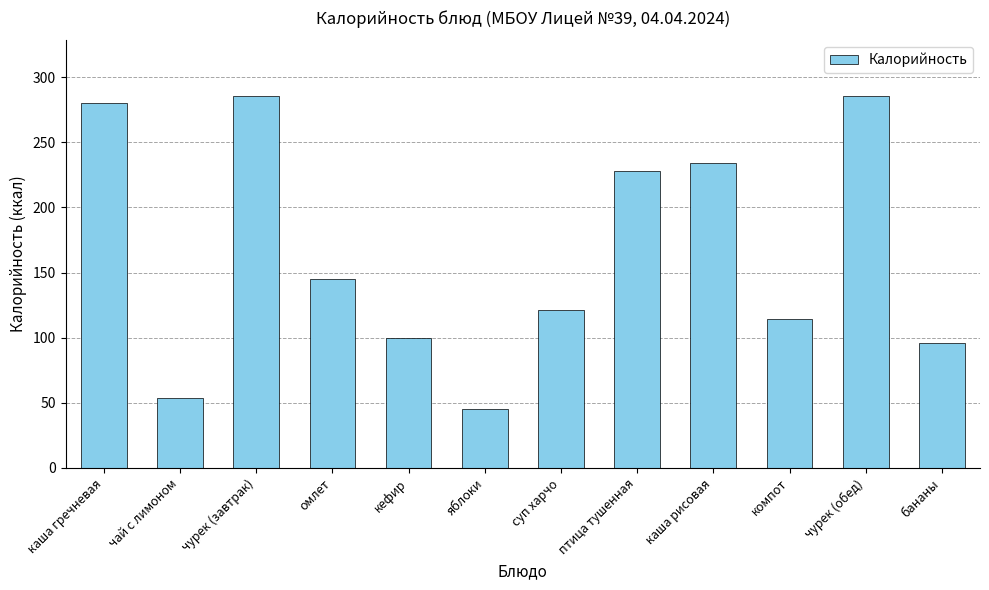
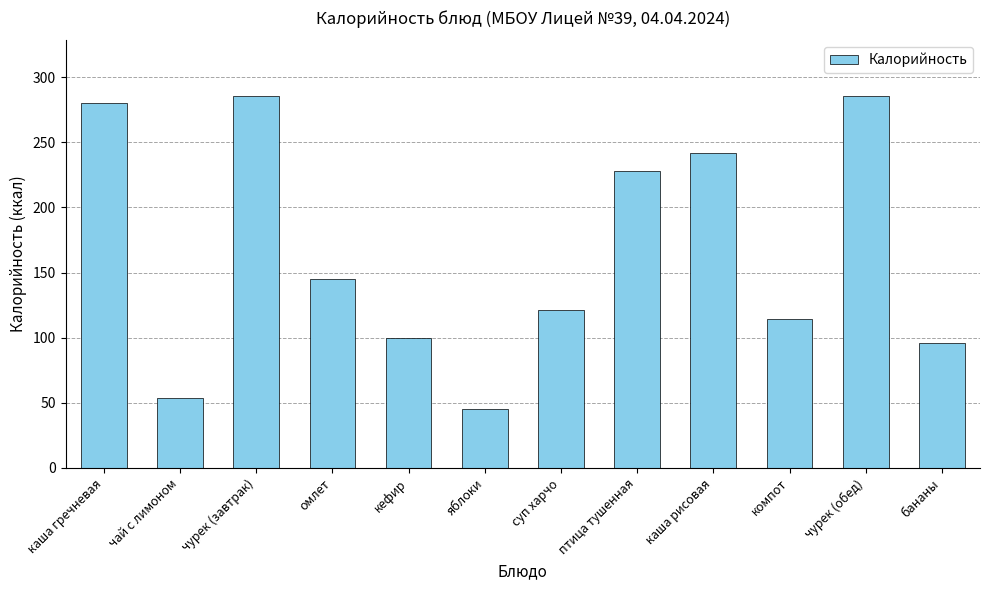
  {
    "каша гречневая": 280,
    "чай с лимоном": 54,
    "чурек (завтрак)": 285,
    "омлет": 145,
    "кефир": 100,
    "яблоки": 45,
    "суп харчо": 121,
    "птица тушенная": 228,
-   "каша рисовая": 234,
+   "каша рисовая": 242,
    "компот": 114,
    "чурек (обед)": 285,
    "бананы": 96
  }
